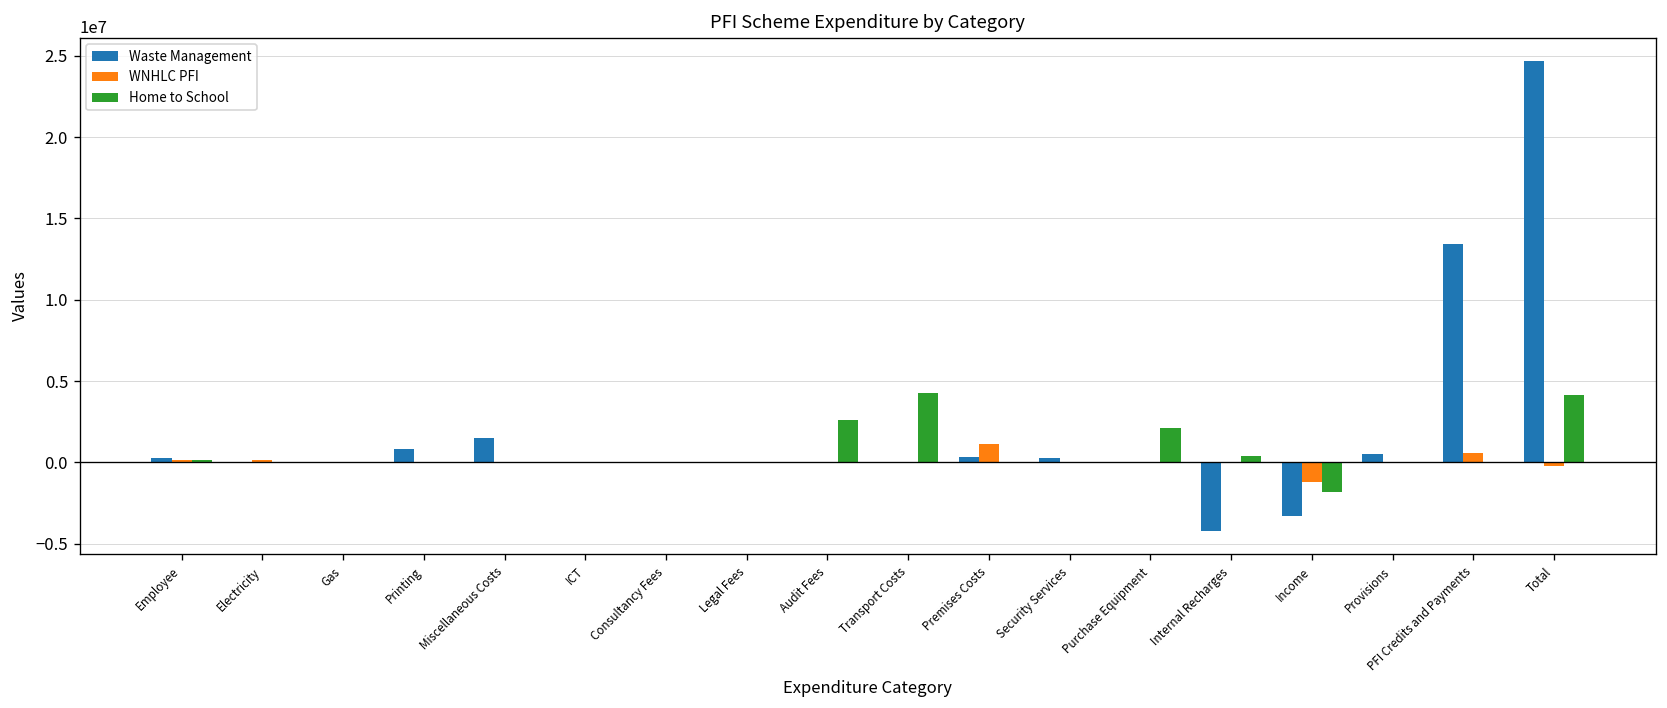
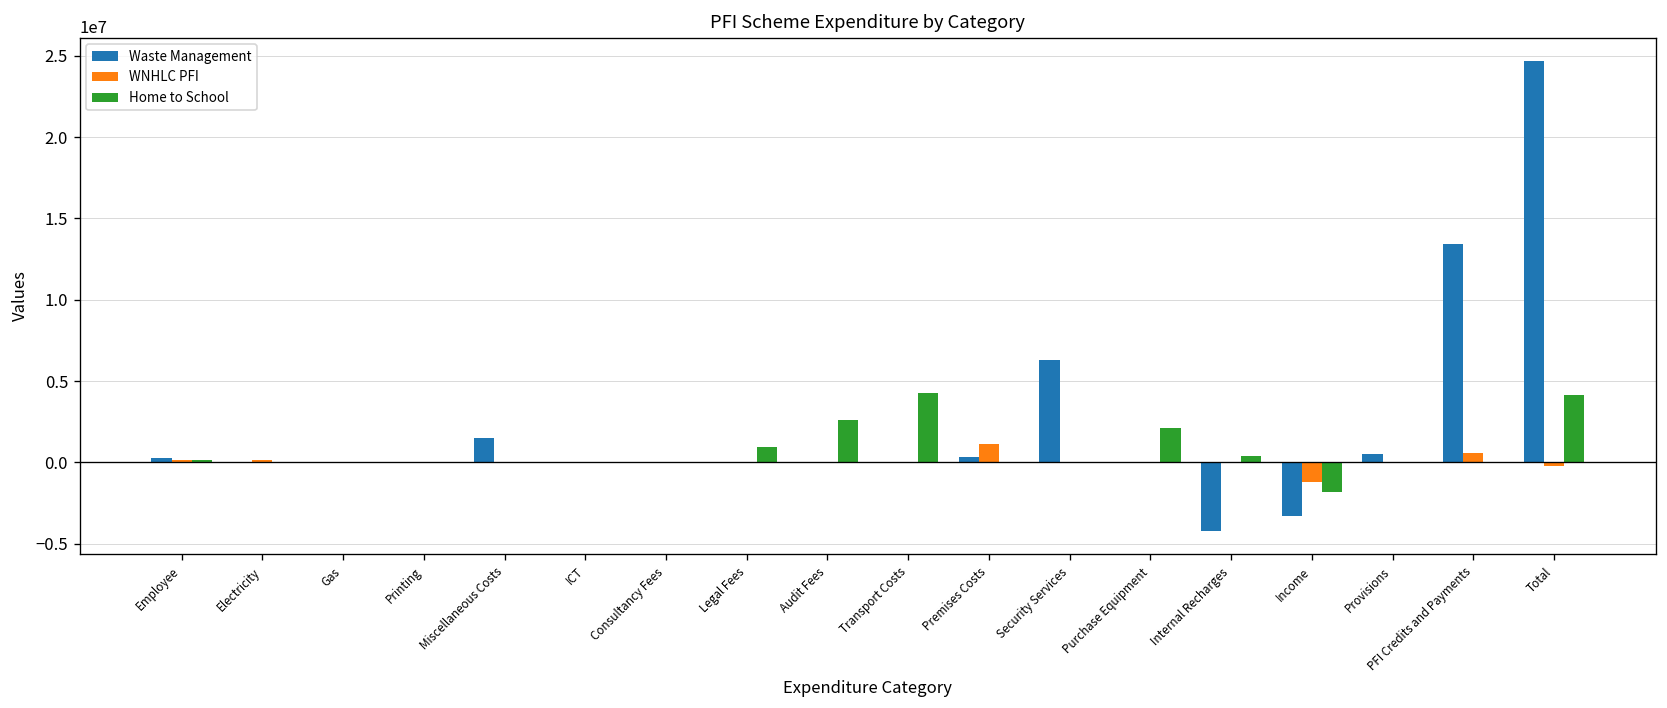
  {
    "Waste Management": {
      "Employee": 300000,
      "Gas": 0,
-     "Printing": 800000,
+     "Printing": 0,
      "Miscellaneous Costs": 1500000,
      "Premises Costs": 300000,
-     "Security Services": 200000,
+     "Security Services": 6300000,
      "Internal Recharges": -4200000,
      "Income": -3300000,
      "Provisions": 500000,
      "PFI Credits and Payments": 13400000,
      "Total": 24700000
    },
    "WNHLC PFI": {
      "ICT": 0,
      "Consultancy Fees": 0,
      "Legal Fees": 0,
      "Audit Fees": 0,
      "Transport Costs": 0,
      "Premises Costs": 1100000,
      "Income": -1200000,
      "Provisions": 0,
      "PFI Credits and Payments": 600000,
      "Total": -200000
    },
    "Home to School": {
      "Electricity": 0,
      "Gas": 0,
      "Consultancy Fees": 0,
-     "Legal Fees": 0,
+     "Legal Fees": 900000,
      "Audit Fees": 2600000,
      "Transport Costs": 4300000,
      "Security Services": 0,
      "Purchase Equipment": 2100000,
      "Internal Recharges": 400000,
      "Income": -1800000,
      "Provisions": 0,
      "Total": 4100000
    }
  }
